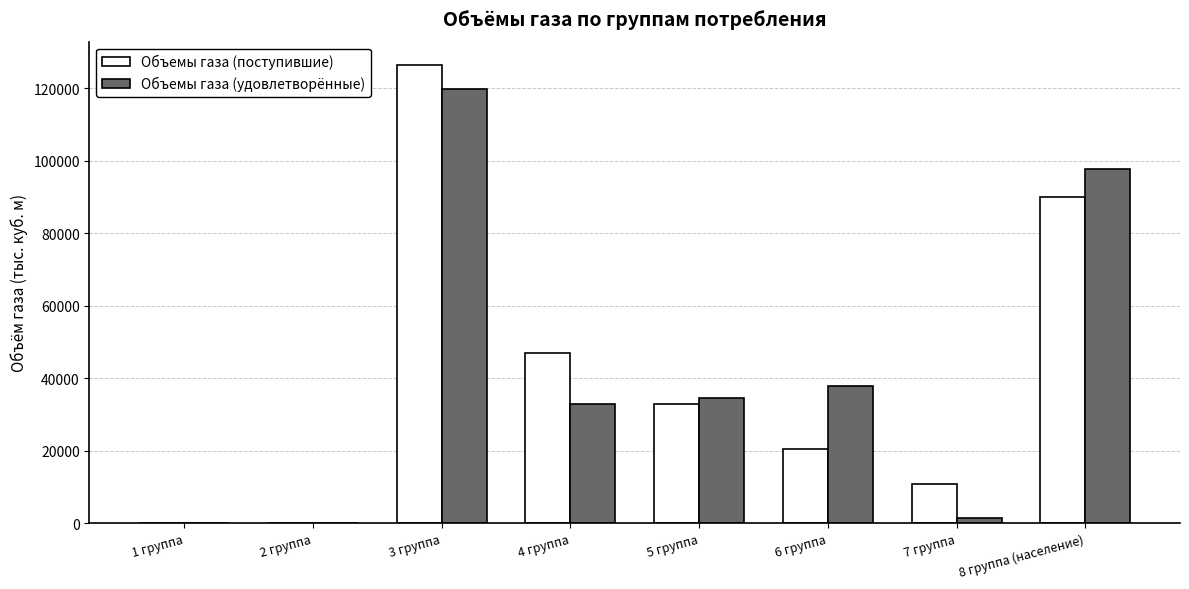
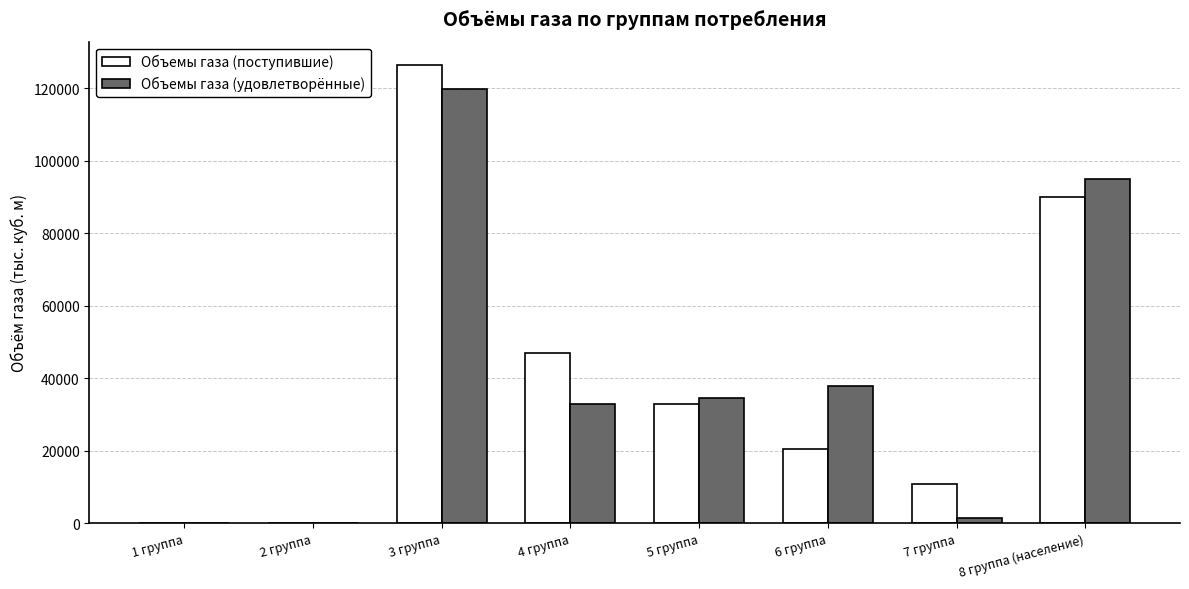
  {
    "Объемы газа (поступившие)": {
      "1 группа": 0,
      "2 группа": 0,
      "3 группа": 127000,
      "4 группа": 47000,
      "5 группа": 33000,
      "6 группа": 20000,
      "7 группа": 11000,
      "8 группа (население)": 90000
    },
    "Объемы газа (удовлетворённые)": {
      "1 группа": 0,
      "2 группа": 0,
      "3 группа": 120000,
      "4 группа": 33000,
      "5 группа": 34000,
      "6 группа": 38000,
      "7 группа": 2000,
-     "8 группа (население)": 98000
+     "8 группа (население)": 95000
    }
  }
